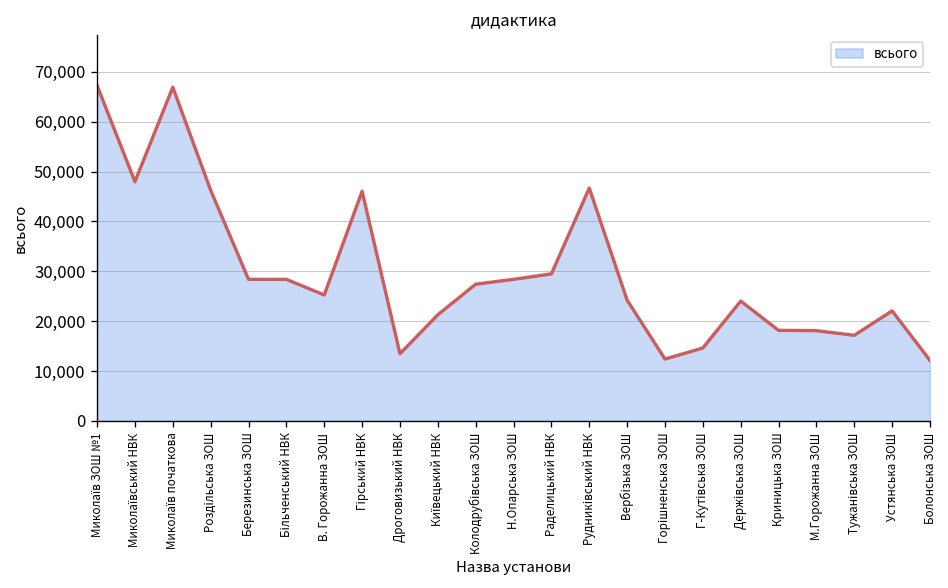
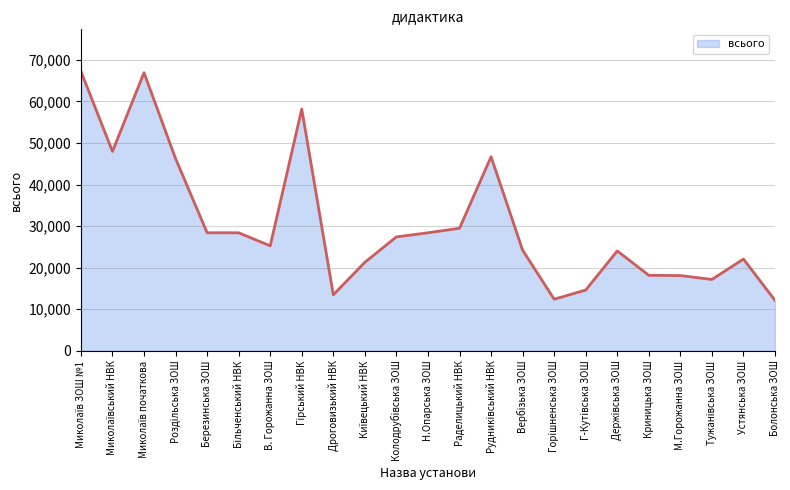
  {
    "Миколаїв ЗОШ №1": "67,000",
    "Миколаївський НВК": "48,000",
    "Миколаїв початкова": "67,000",
    "Роздільська ЗОШ": "46,000",
    "Березинська ЗОШ": "28,000",
    "Більченський НВК": "28,000",
    "В. Горожанна ЗОШ": "25,000",
-   "Гірський НВК": "46,000",
+   "Гірський НВК": "58,000",
    "Дроговизький НВК": "13,000",
    "Київецький НВК": "21,000",
    "Колодрубівська ЗОШ": "27,000",
    "Н.Опарська ЗОШ": "28,000",
    "Раделицький НВК": "29,000",
    "Рудниківський НВК": "47,000",
    "Вербізька ЗОШ": "24,000",
    "Горішненська ЗОШ": "12,000",
    "Г-Кутівська ЗОШ": "15,000",
    "Держівська ЗОШ": "24,000",
    "Криницька ЗОШ": "18,000",
    "М.Горожанна ЗОШ": "18,000",
    "Тужанівська ЗОШ": "17,000",
    "Устянська ЗОШ": "22,000",
    "Болонська ЗОШ": "12,000"
  }
